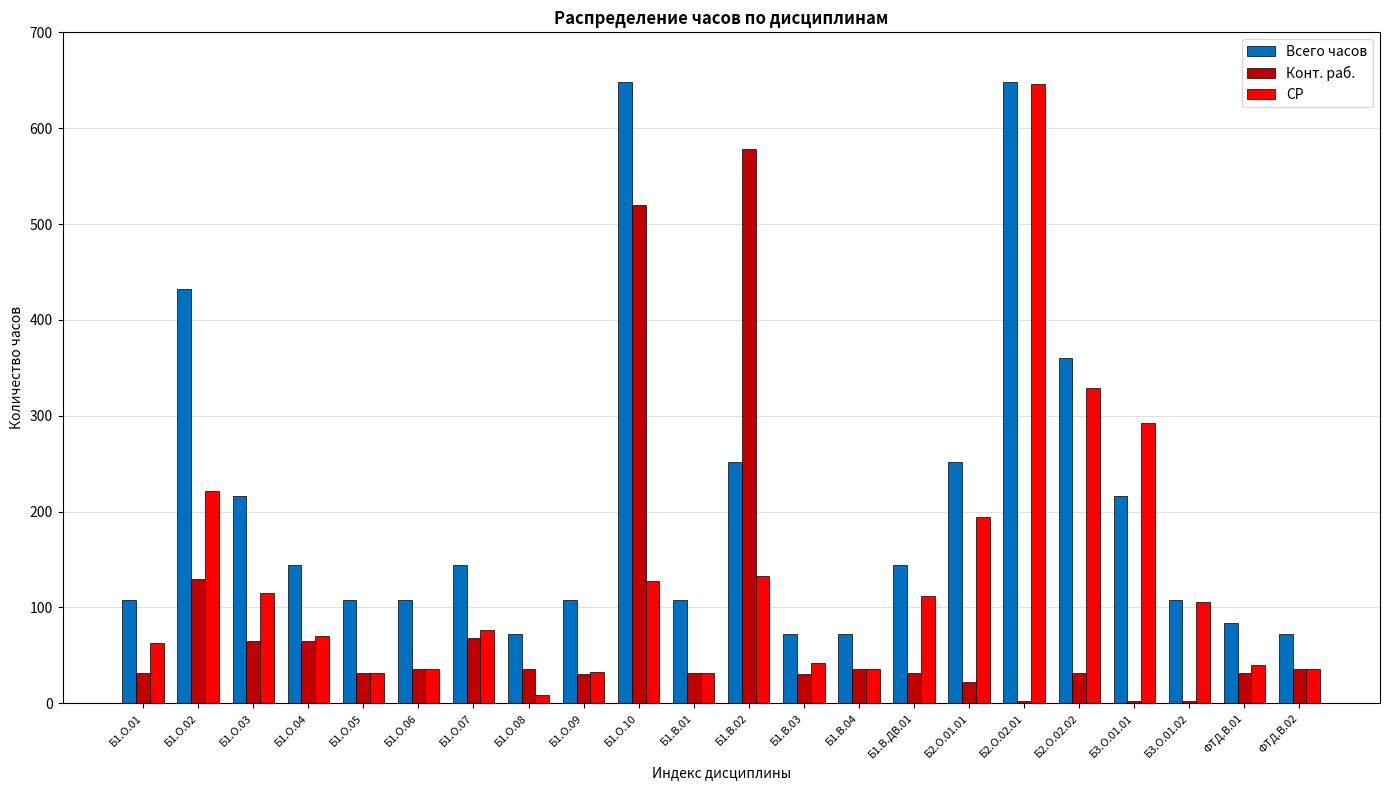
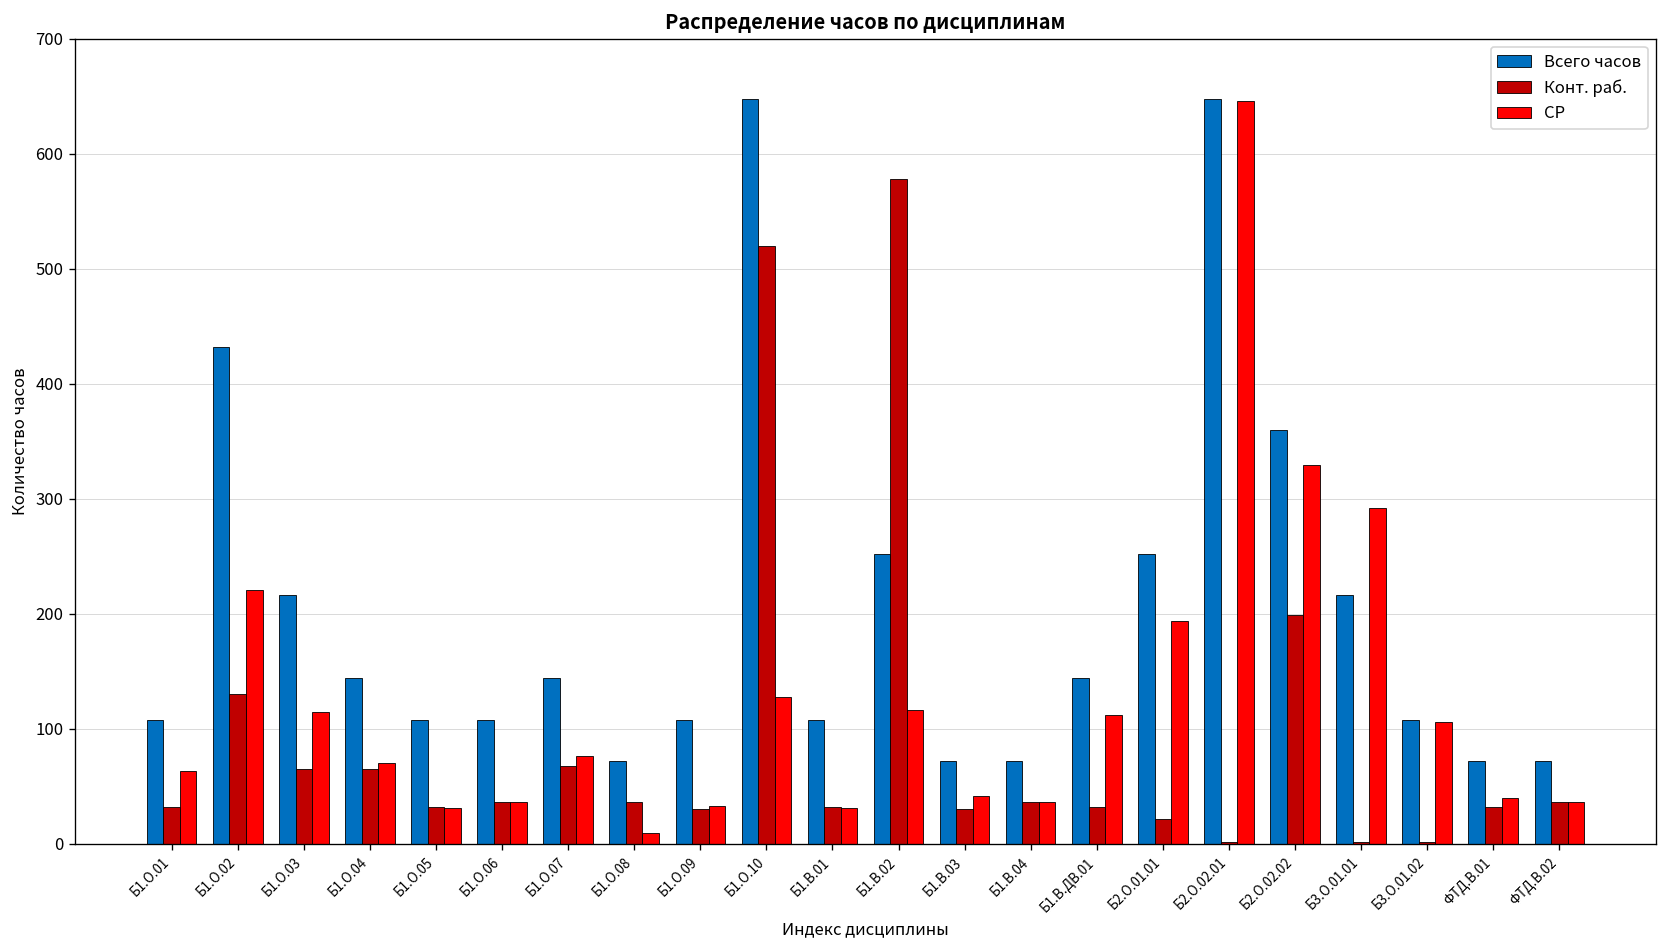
  {
    "Всего часов": {
      "Б1.О.01": 110,
      "Б1.О.02": 430,
      "Б1.О.03": 220,
      "Б1.О.04": 140,
      "Б1.О.05": 110,
      "Б1.О.06": 110,
      "Б1.О.07": 140,
      "Б1.О.08": 70,
      "Б1.О.09": 110,
      "Б1.О.10": 650,
      "Б1.В.01": 110,
      "Б1.В.02": 250,
      "Б1.В.03": 70,
      "Б1.В.04": 70,
      "Б1.В.ДВ.01": 140,
      "Б2.О.01.01": 250,
      "Б2.О.02.01": 650,
      "Б2.О.02.02": 360,
      "Б3.О.01.01": 220,
      "Б3.О.01.02": 110,
-     "ФТД.В.01": 80,
+     "ФТД.В.01": 70,
      "ФТД.В.02": 70
    },
    "Конт. раб.": {
      "Б1.О.01": 30,
      "Б1.О.02": 130,
      "Б1.О.03": 70,
      "Б1.О.04": 70,
      "Б1.О.05": 30,
      "Б1.О.06": 40,
      "Б1.О.07": 70,
      "Б1.О.08": 40,
      "Б1.О.09": 30,
      "Б1.О.10": 520,
      "Б1.В.01": 30,
      "Б1.В.02": 580,
      "Б1.В.03": 30,
      "Б1.В.04": 40,
      "Б1.В.ДВ.01": 30,
      "Б2.О.01.01": 20,
-     "Б2.О.02.02": 30,
+     "Б2.О.02.02": 200,
      "ФТД.В.01": 30,
      "ФТД.В.02": 40
    },
    "СР": {
      "Б1.О.01": 60,
      "Б1.О.02": 220,
      "Б1.О.03": 120,
      "Б1.О.04": 70,
      "Б1.О.05": 30,
      "Б1.О.06": 40,
      "Б1.О.07": 80,
      "Б1.О.08": 10,
      "Б1.О.09": 30,
      "Б1.О.10": 130,
      "Б1.В.01": 30,
-     "Б1.В.02": 130,
+     "Б1.В.02": 120,
      "Б1.В.03": 40,
      "Б1.В.04": 40,
      "Б1.В.ДВ.01": 110,
      "Б2.О.01.01": 190,
      "Б2.О.02.01": 650,
      "Б2.О.02.02": 330,
      "Б3.О.01.01": 290,
      "Б3.О.01.02": 110,
      "ФТД.В.01": 40,
      "ФТД.В.02": 40
    }
  }
